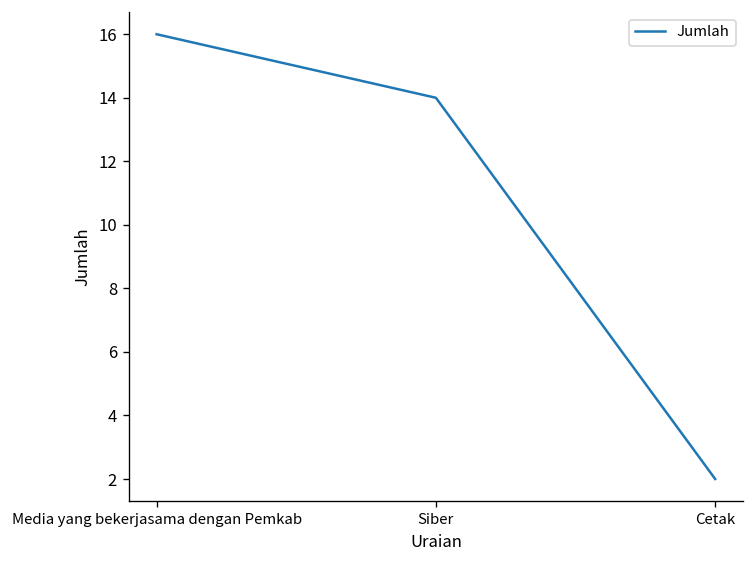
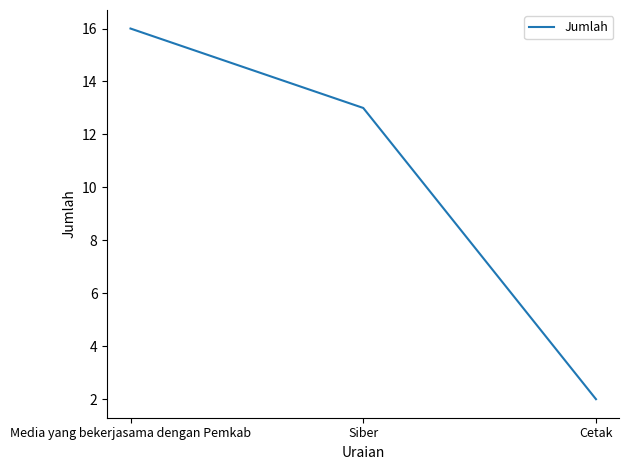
  {
    "Media yang bekerjasama dengan Pemkab": 16,
-   "Siber": 14,
+   "Siber": 13,
    "Cetak": 2
  }
